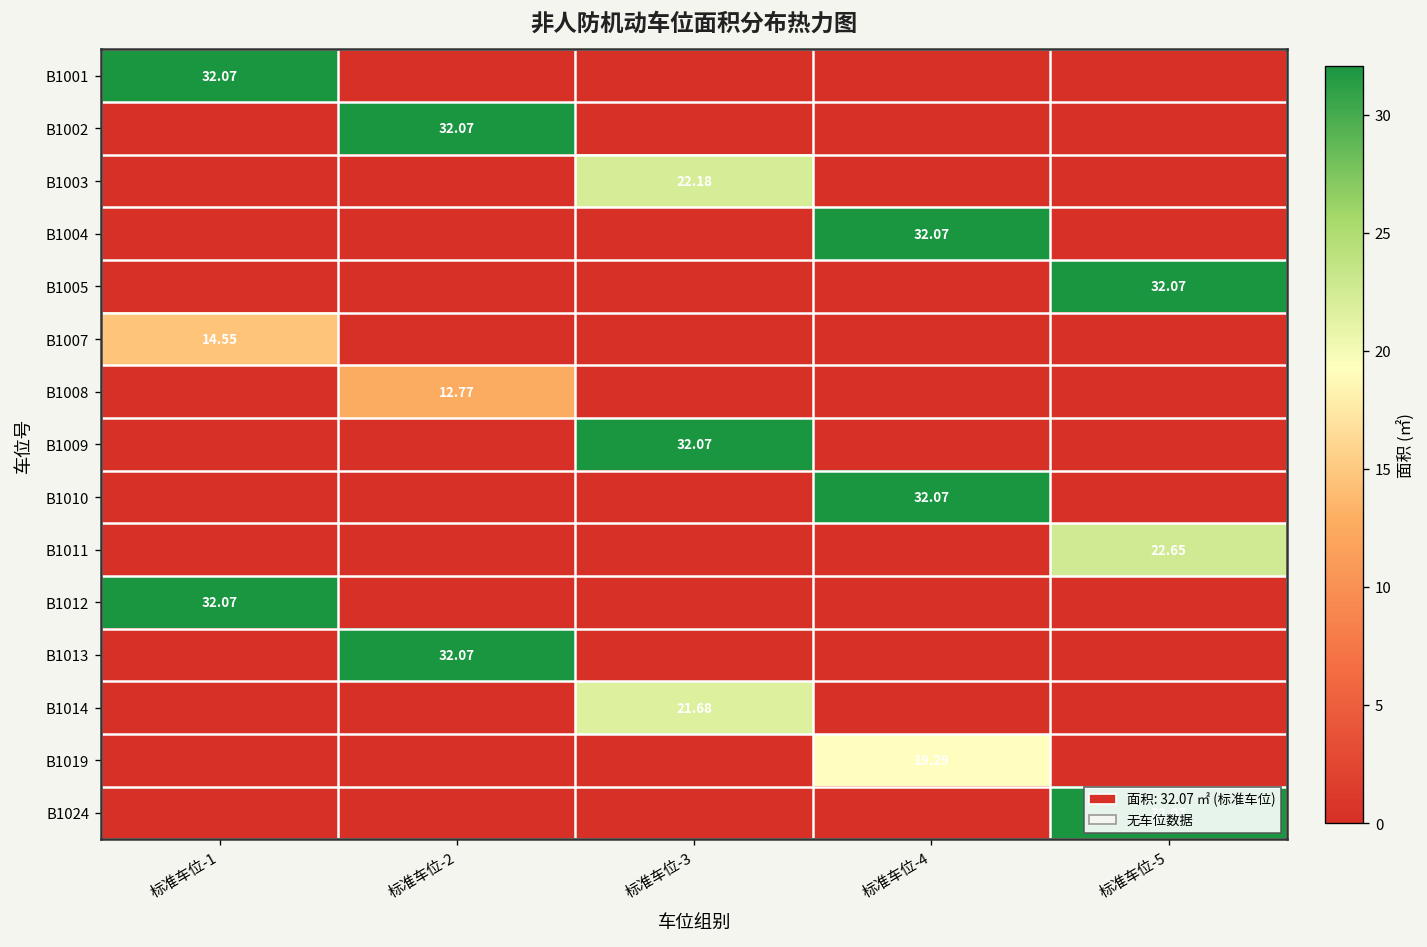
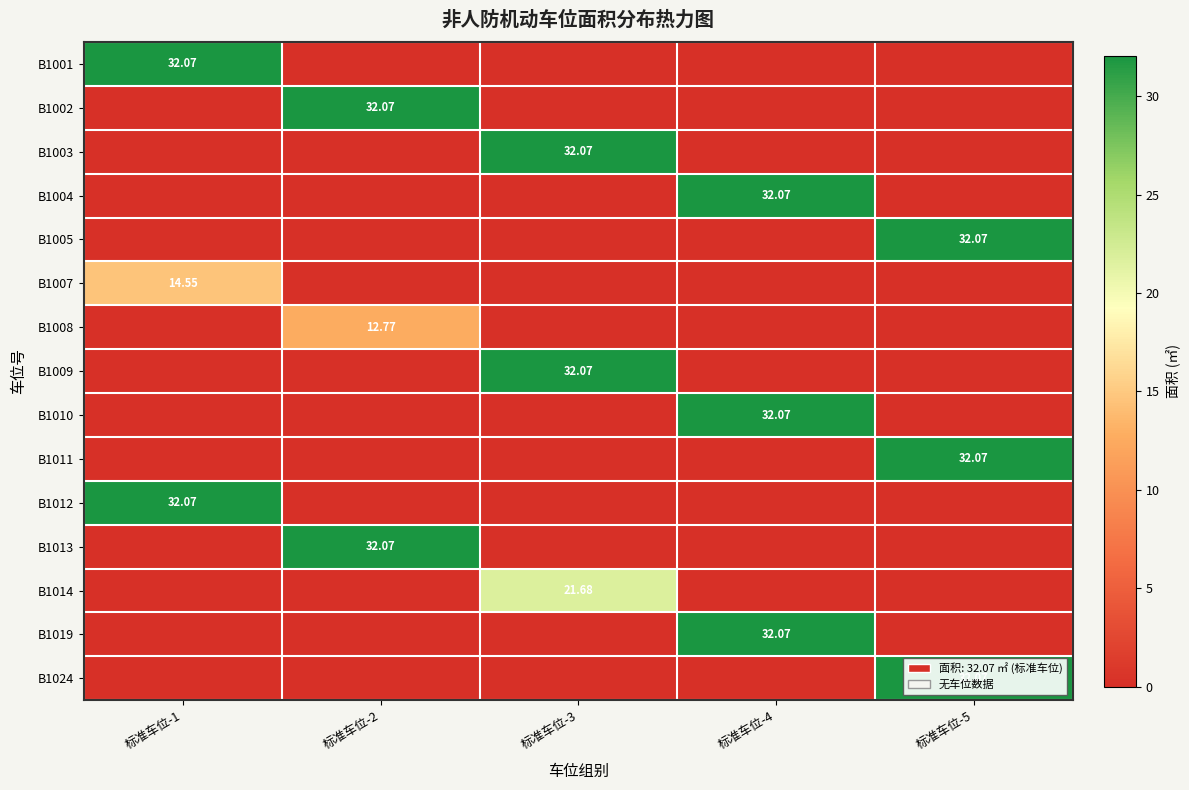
  {
    "B1003": {
-     "标准车位-3": 22.18
+     "标准车位-3": 32.07
    },
    "B1011": {
-     "标准车位-5": 22.65
+     "标准车位-5": 32.07
    },
    "B1019": {
-     "标准车位-4": 19.29
+     "标准车位-4": 32.07
    }
  }
